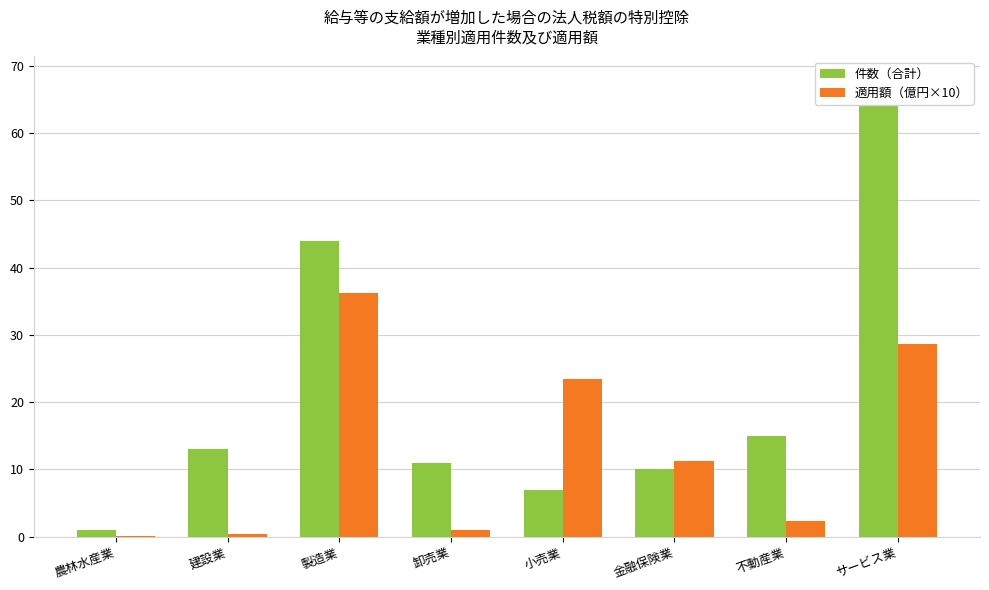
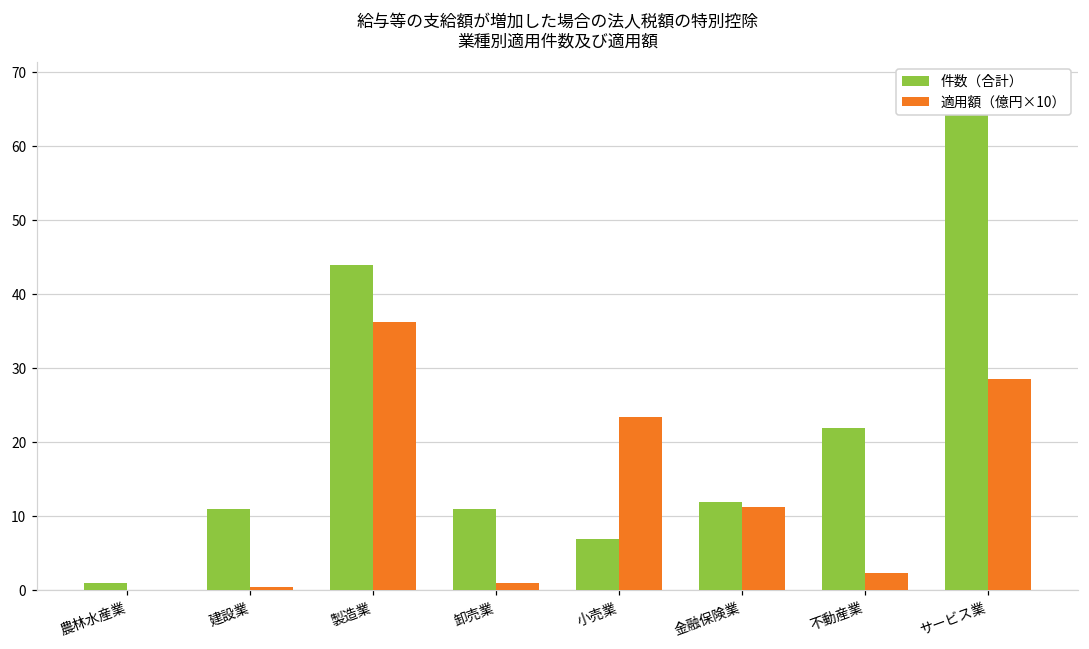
  {
    "件数（合計）": {
      "農林水産業": 1,
-     "建設業": 13,
+     "建設業": 11,
      "製造業": 44,
      "卸売業": 11,
      "小売業": 7,
-     "金融保険業": 10,
-     "不動産業": 15
+     "金融保険業": 12,
+     "不動産業": 22
    },
    "適用額（億円×10）": {
      "建設業": 0,
      "製造業": 36,
      "卸売業": 1,
      "小売業": 23,
      "金融保険業": 11,
      "不動産業": 2,
      "サービス業": 29
    }
  }
